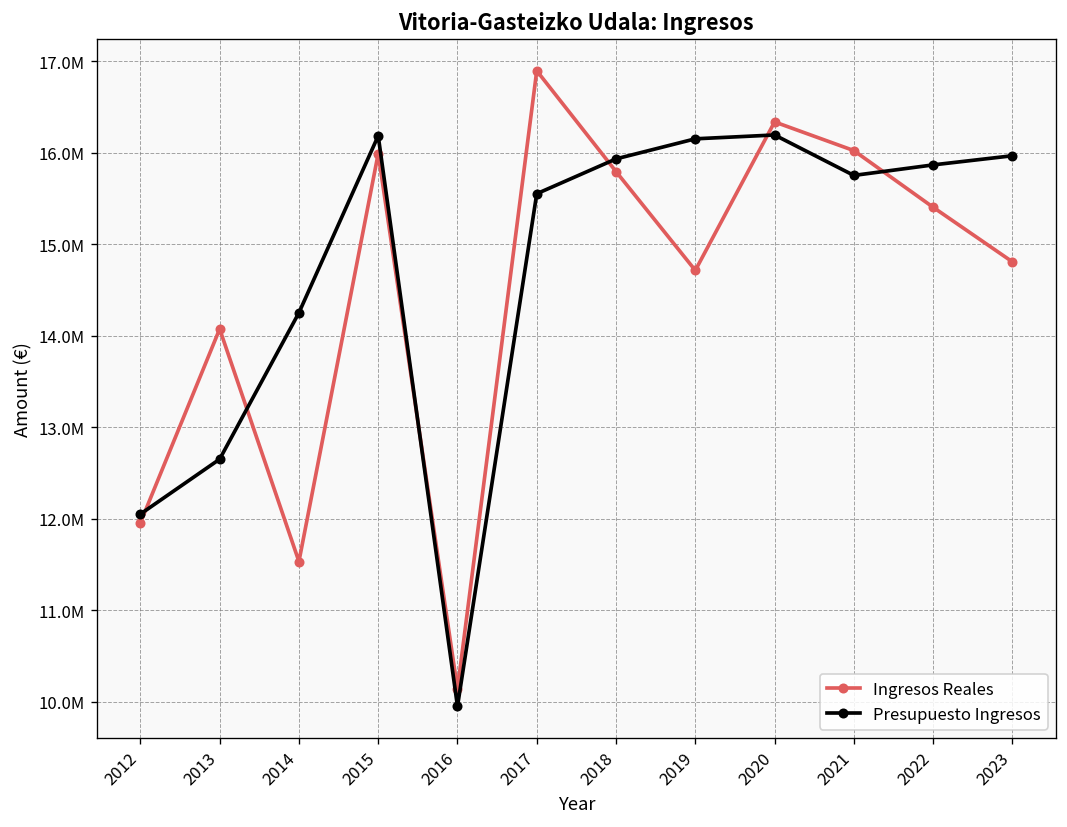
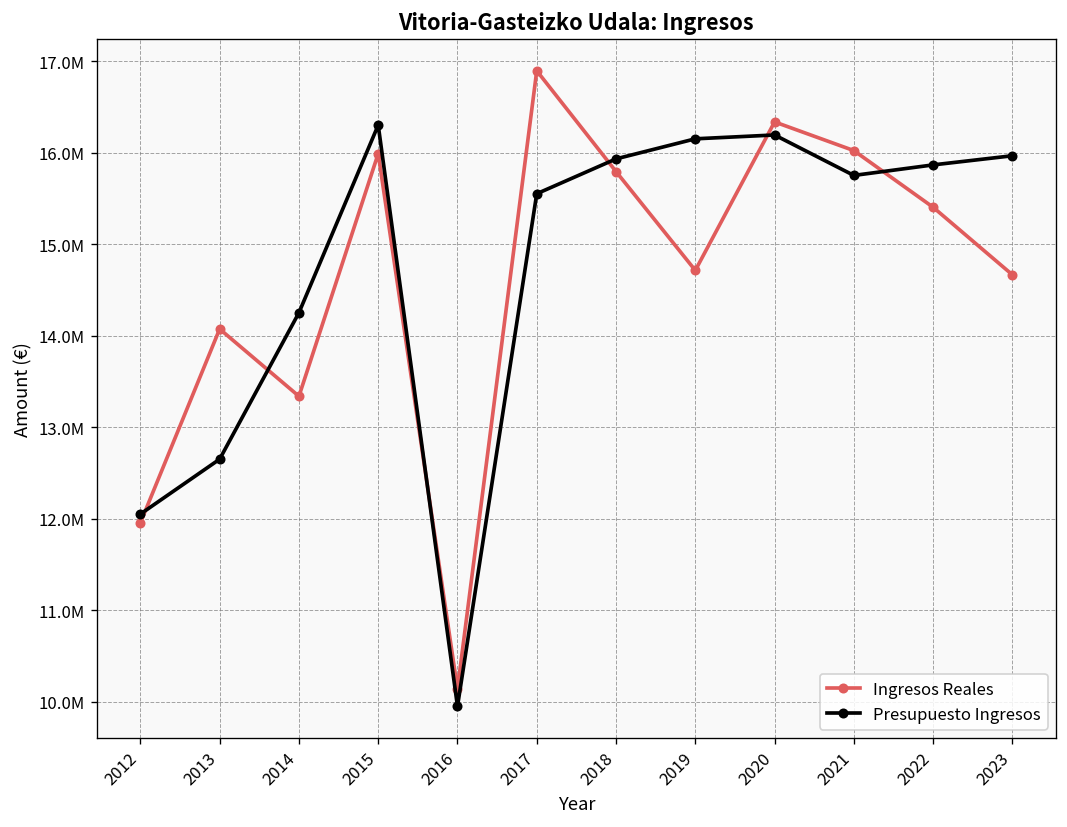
  {
    "Ingresos Reales": {
      "2012": 12000000,
      "2013": 14100000,
-     "2014": 11500000,
+     "2014": 13300000,
      "2015": 16000000,
      "2016": 10100000,
      "2017": 16900000,
      "2018": 15800000,
      "2019": 14700000,
      "2020": 16300000,
      "2021": 16000000,
      "2022": 15400000,
-     "2023": 14800000
+     "2023": 14700000
    },
    "Presupuesto Ingresos": {
      "2012": 12100000,
      "2013": 12700000,
      "2014": 14300000,
-     "2015": 16200000,
+     "2015": 16300000,
      "2016": 10000000,
      "2017": 15600000,
      "2018": 15900000,
      "2019": 16200000,
      "2020": 16200000,
      "2021": 15800000,
      "2022": 15900000,
      "2023": 16000000
    }
  }
